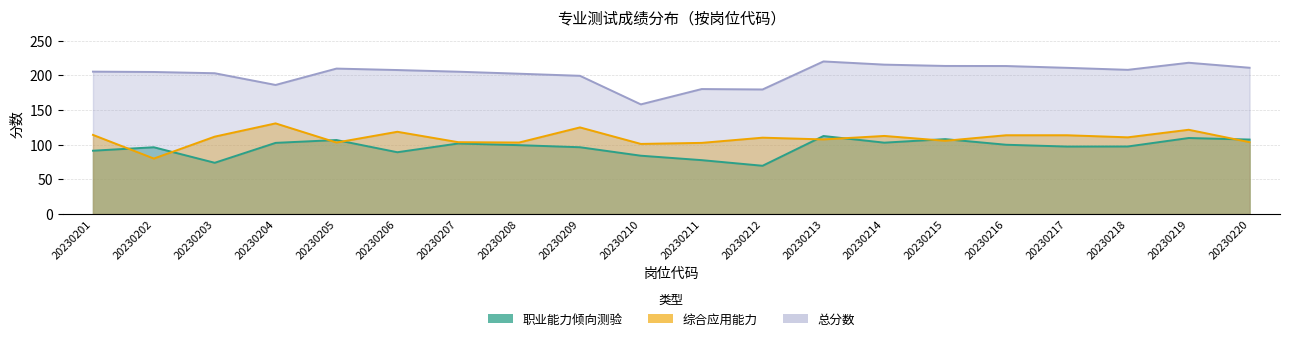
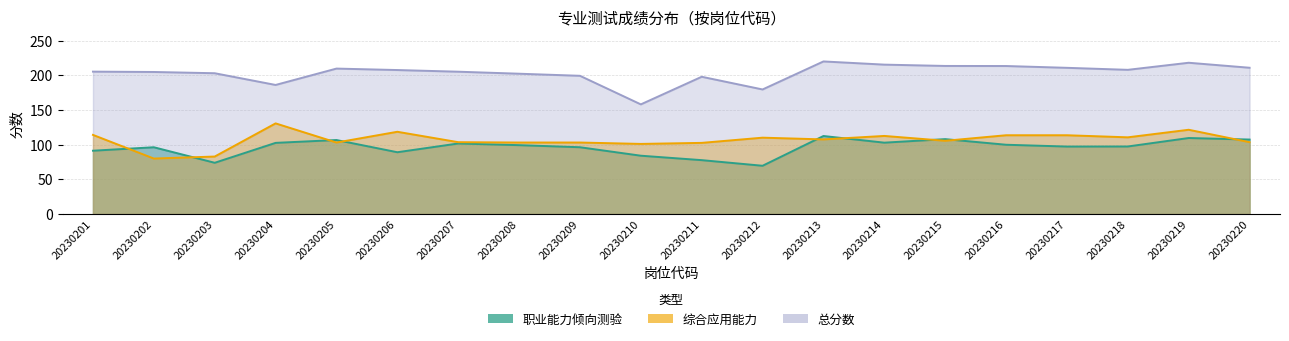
  {
    "职业能力倾向测验": {
      "20230201": 90,
      "20230202": 100,
      "20230203": 70,
      "20230204": 100,
      "20230206": 90,
      "20230208": 100,
      "20230209": 100,
      "20230210": 80,
      "20230211": 80,
      "20230212": 70,
      "20230213": 110,
      "20230214": 100,
      "20230216": 100,
      "20230217": 100,
      "20230218": 100,
      "20230219": 110,
      "20230220": 110
    },
    "综合应用能力": {
      "20230201": 110,
      "20230202": 80,
-     "20230203": 110,
+     "20230203": 80,
      "20230204": 130,
      "20230206": 120,
      "20230208": 100,
-     "20230209": 120,
+     "20230209": 100,
      "20230210": 100,
      "20230211": 100,
      "20230212": 110,
      "20230213": 110,
      "20230214": 110,
      "20230216": 110,
      "20230217": 110,
      "20230218": 110,
      "20230219": 120,
      "20230220": 100
    },
    "总分数": {
      "20230201": 210,
      "20230202": 200,
      "20230203": 200,
      "20230204": 190,
      "20230205": 210,
      "20230206": 210,
      "20230207": 210,
      "20230208": 200,
      "20230209": 200,
      "20230210": 160,
-     "20230211": 180,
+     "20230211": 200,
      "20230212": 180,
      "20230213": 220,
      "20230214": 220,
      "20230215": 210,
      "20230216": 210,
      "20230217": 210,
      "20230218": 210,
      "20230219": 220,
      "20230220": 210
    }
  }
